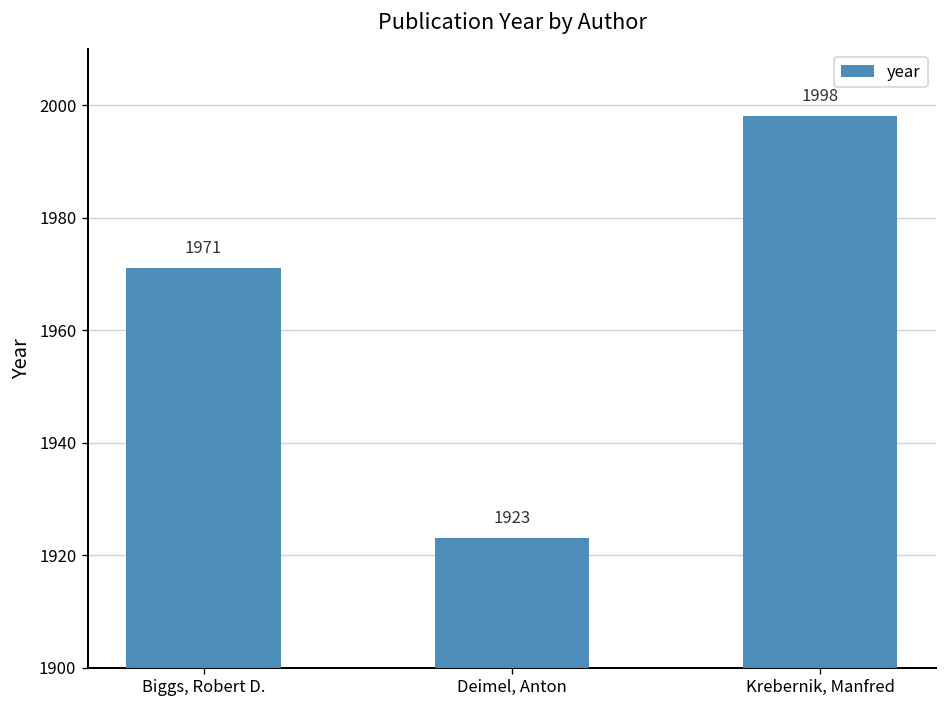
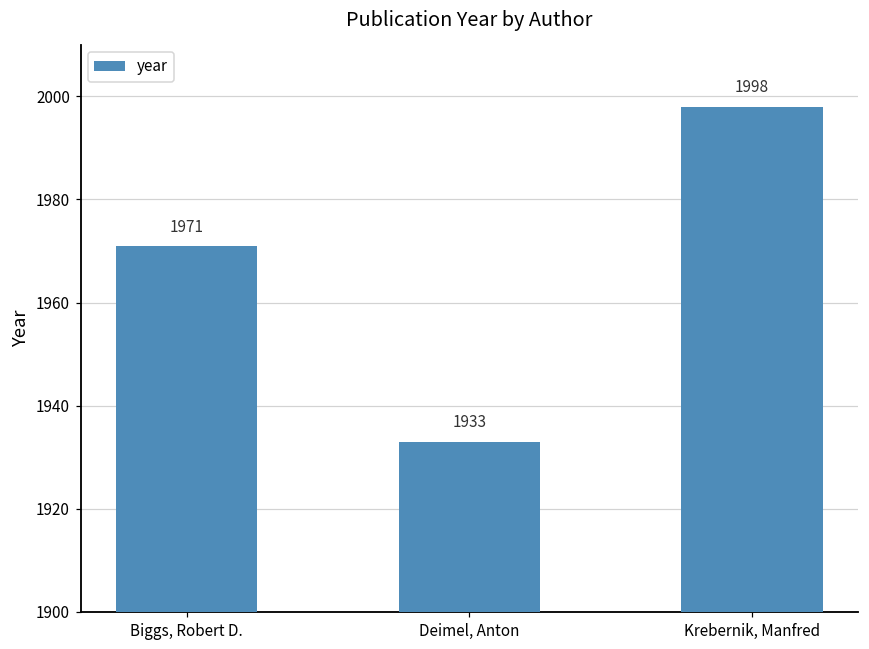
  {
    "Biggs, Robert D.": 1971,
-   "Deimel, Anton": 1923,
+   "Deimel, Anton": 1933,
    "Krebernik, Manfred": 1998
  }
